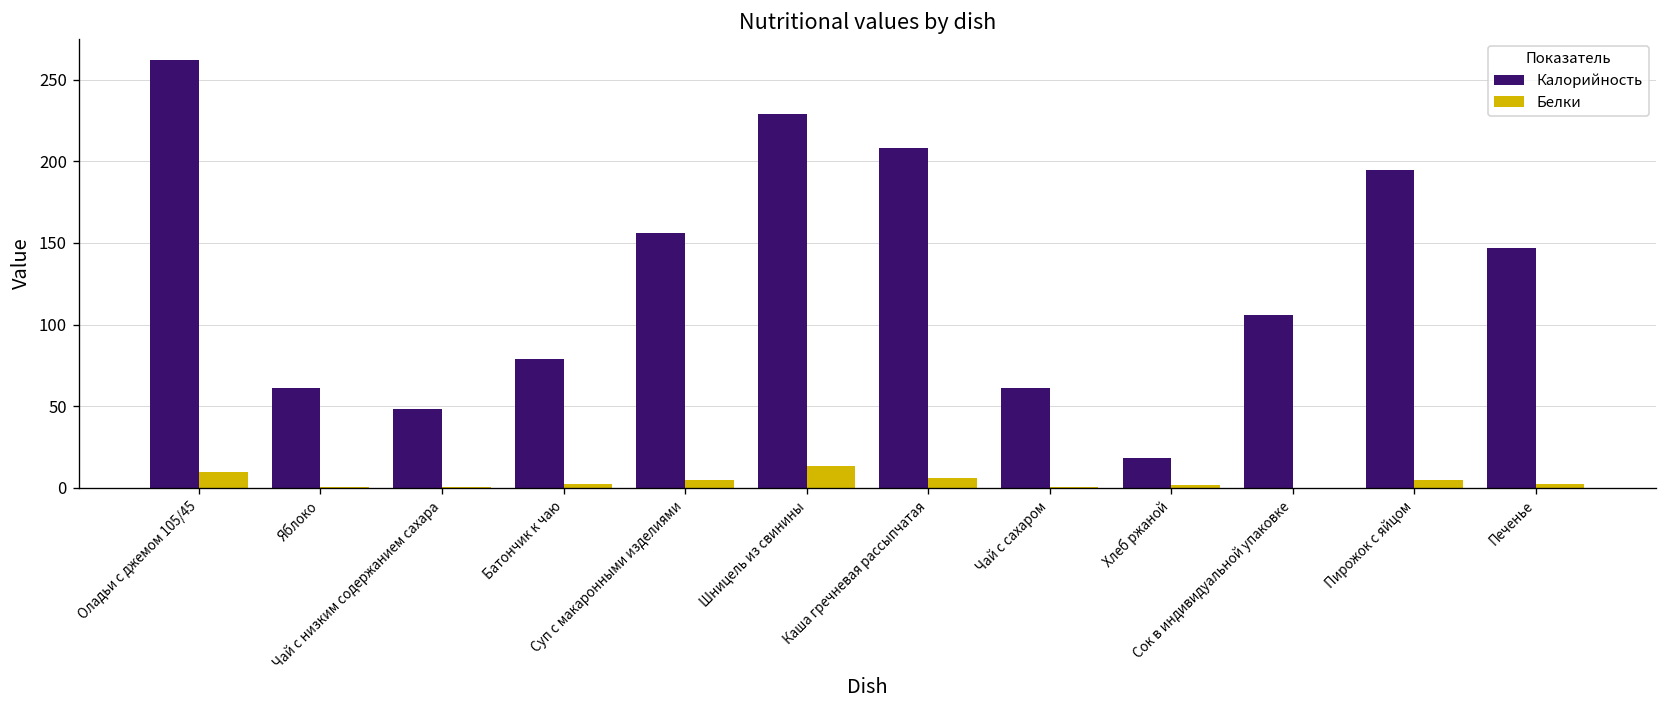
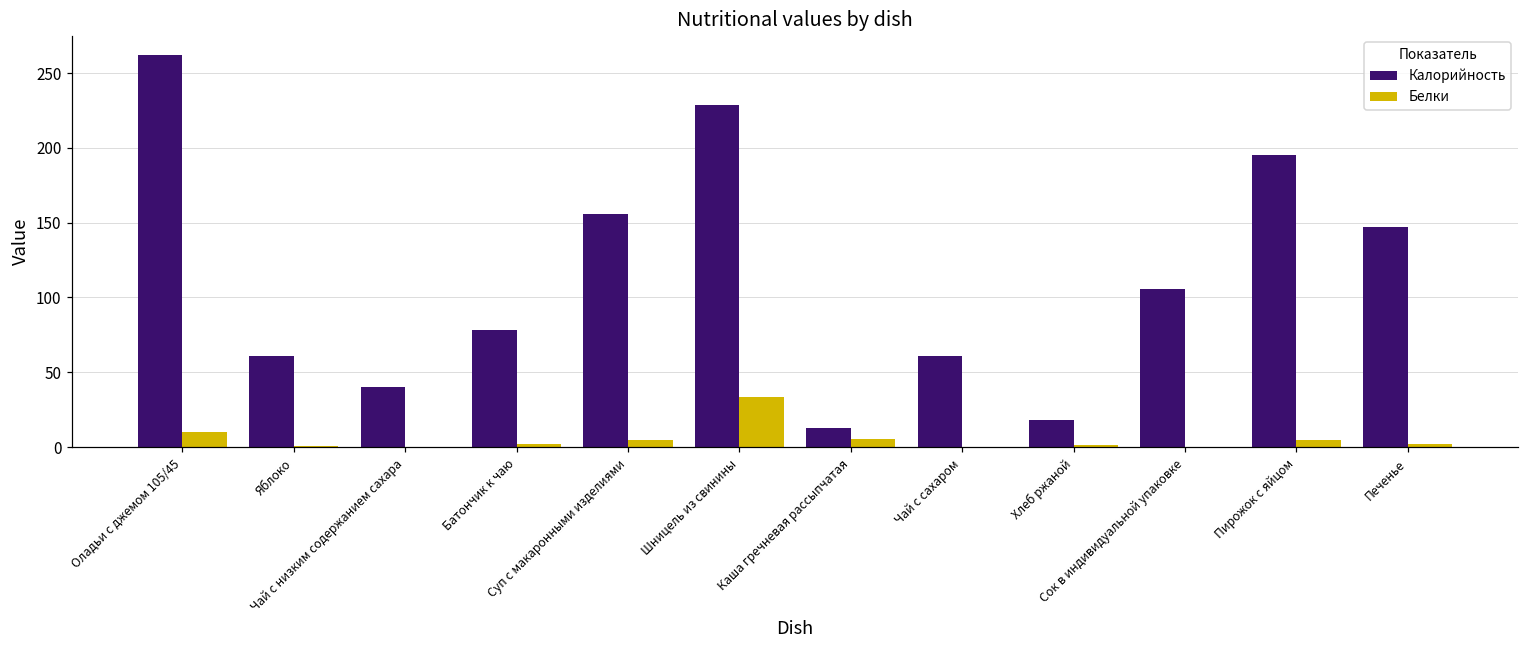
  {
    "Калорийность": {
      "Оладьи с джемом 105/45": 262,
      "Яблоко": 61,
-     "Чай с низким содержанием сахара": 48,
+     "Чай с низким содержанием сахара": 40,
      "Батончик к чаю": 79,
      "Суп с макаронными изделиями": 156,
      "Шницель из свинины": 229,
-     "Каша гречневая рассыпчатая": 208,
+     "Каша гречневая рассыпчатая": 13,
      "Чай с сахаром": 61,
      "Хлеб ржаной": 18,
      "Сок в индивидуальной упаковке": 106,
      "Пирожок с яйцом": 195,
      "Печенье": 147
    },
    "Белки": {
      "Оладьи с джемом 105/45": 10,
      "Батончик к чаю": 2,
      "Суп с макаронными изделиями": 5,
-     "Шницель из свинины": 13,
+     "Шницель из свинины": 33,
      "Каша гречневая рассыпчатая": 6,
      "Сок в индивидуальной упаковке": 0,
      "Пирожок с яйцом": 5,
      "Печенье": 2
    }
  }
